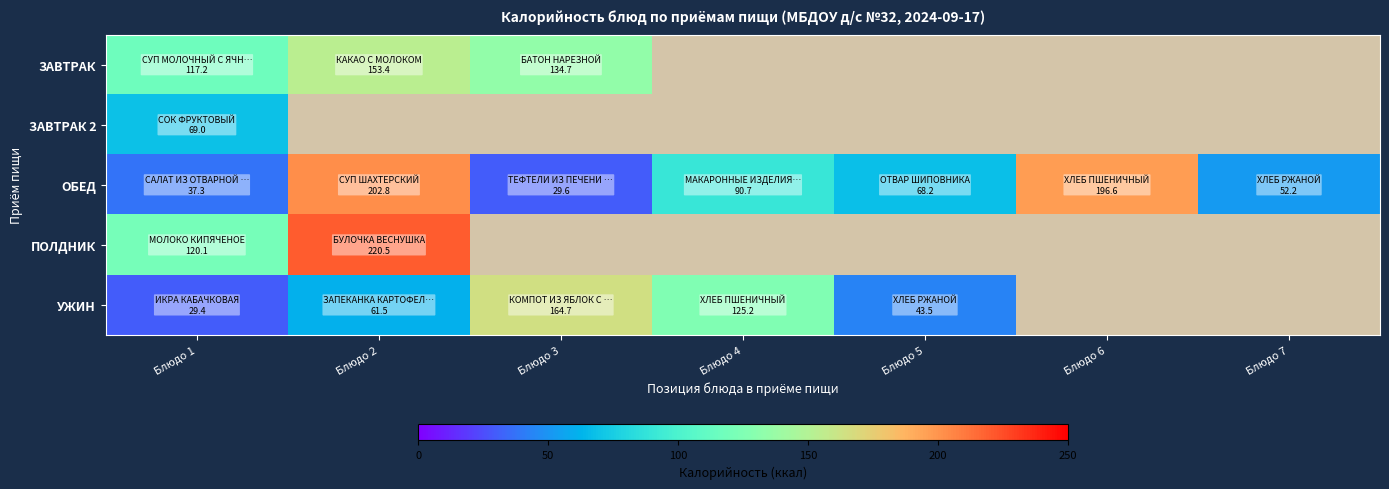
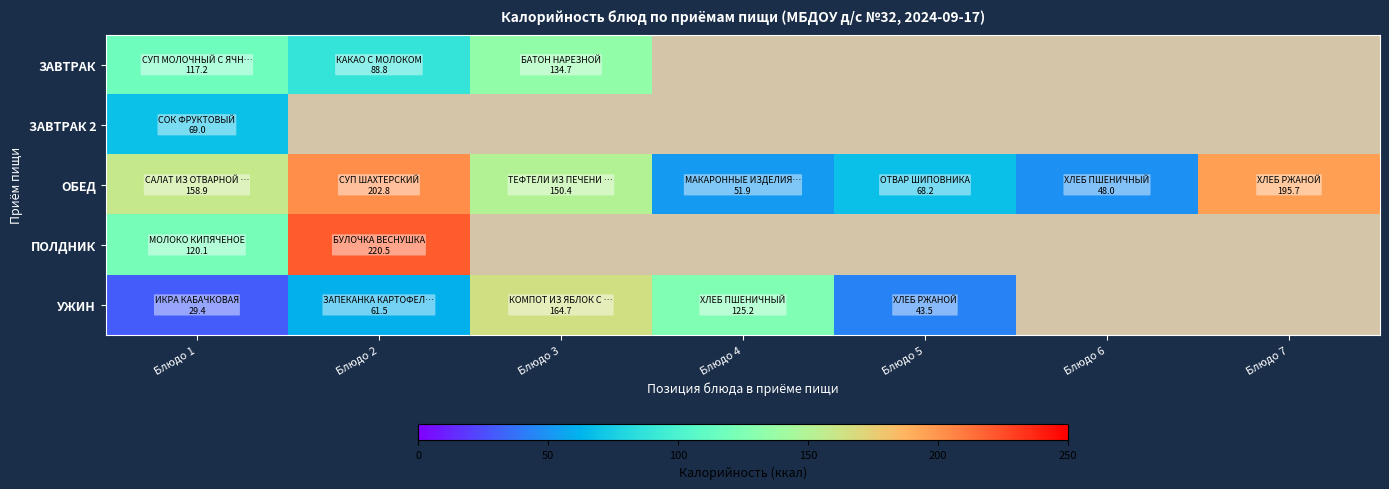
  {
    "ЗАВТРАК": {
-     "Блюдо 2": 153.4
+     "Блюдо 2": 88.8
    },
    "ОБЕД": {
-     "Блюдо 1": 37.3,
-     "Блюдо 3": 29.6,
-     "Блюдо 4": 90.7,
-     "Блюдо 6": 196.6,
-     "Блюдо 7": 52.2
+     "Блюдо 1": 158.9,
+     "Блюдо 3": 150.4,
+     "Блюдо 4": 51.9,
+     "Блюдо 6": 48.0,
+     "Блюдо 7": 195.7
    }
  }
